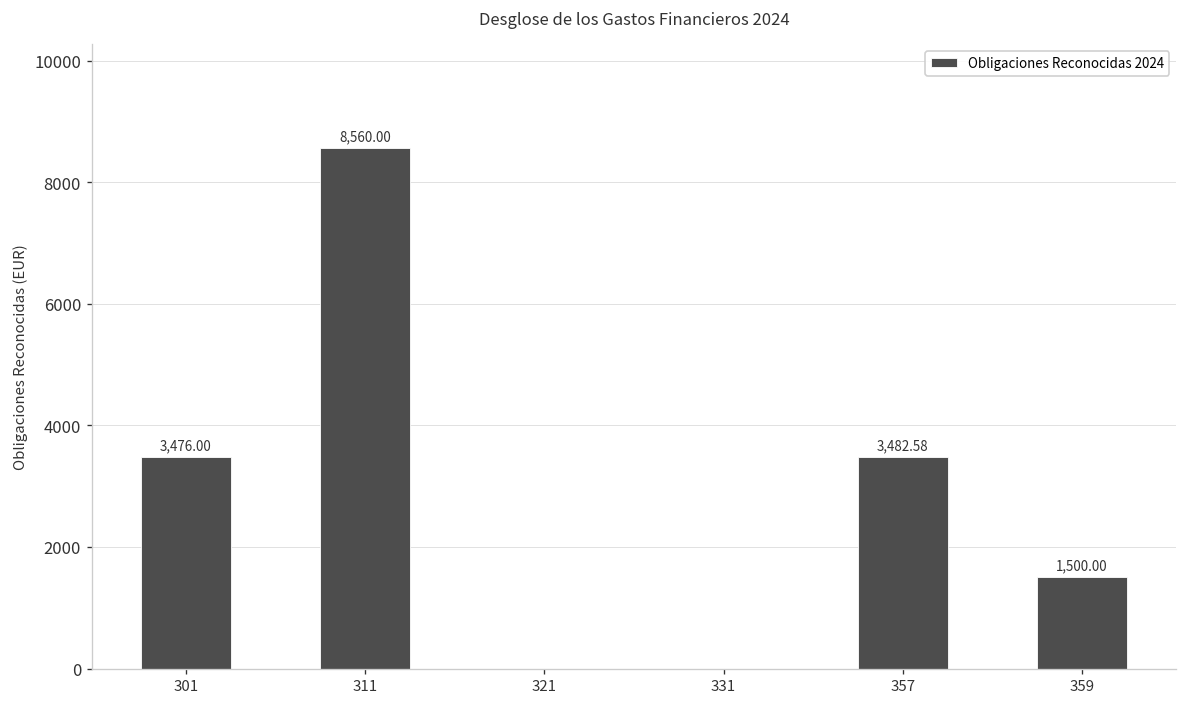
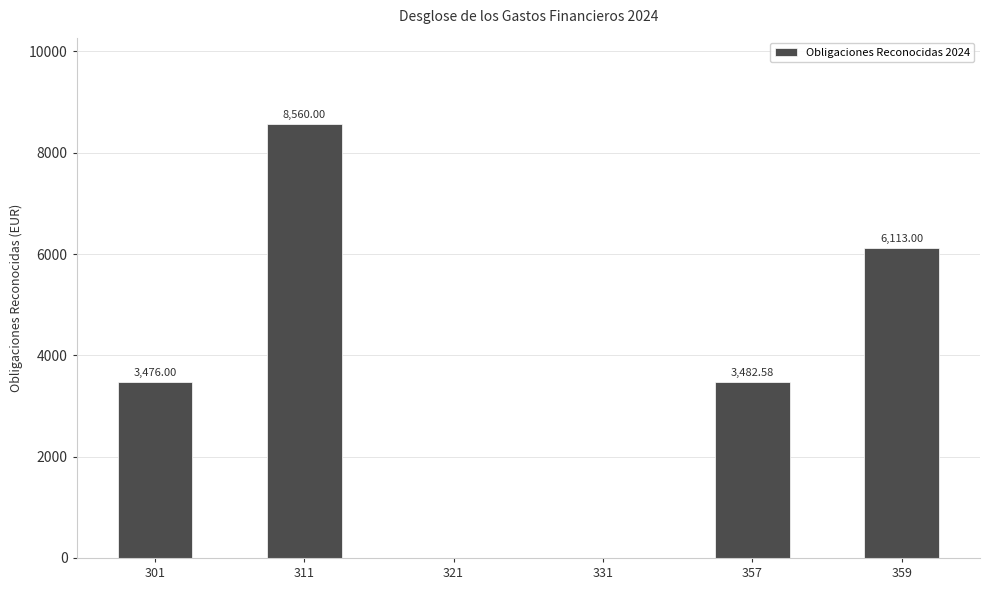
  {
    "301": "3,476.00",
    "311": "8,560.00",
    "357": "3,482.58",
-   "359": "1,500.00"
+   "359": "6,113.00"
  }
